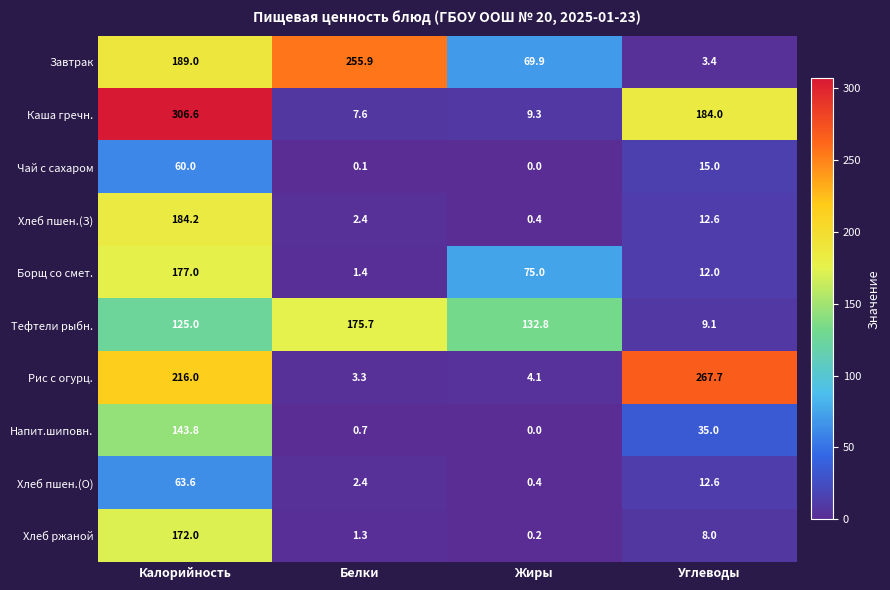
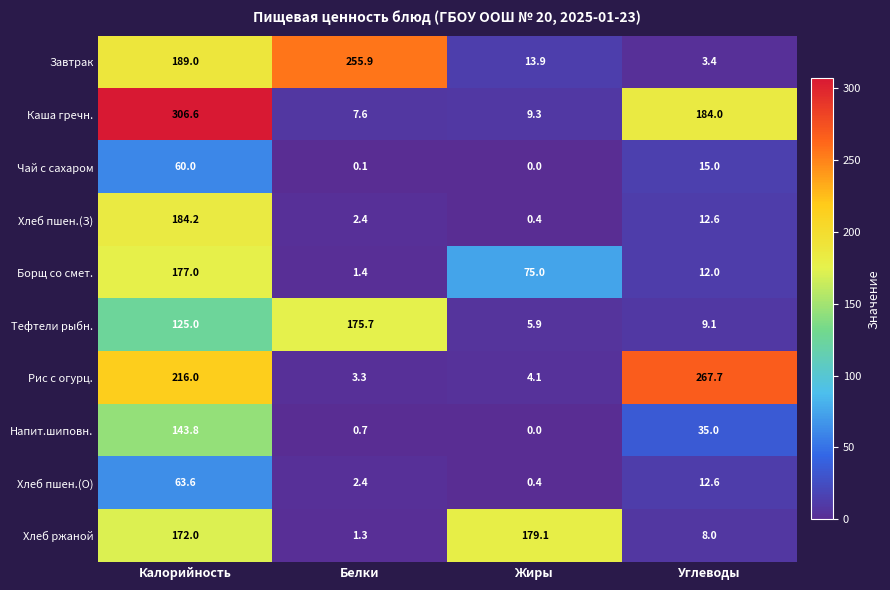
  {
    "Завтрак": {
      "Калорийность": 189.0,
      "Белки": 255.9,
-     "Жиры": 69.9,
+     "Жиры": 13.9,
      "Углеводы": 3.4
    },
    "Каша гречн.": {
      "Калорийность": 306.6,
      "Белки": 7.6,
      "Жиры": 9.3,
      "Углеводы": 184.0
    },
    "Чай с сахаром": {
      "Калорийность": 60.0,
      "Белки": 0.1,
      "Жиры": 0.0,
      "Углеводы": 15.0
    },
    "Хлеб пшен.(З)": {
      "Калорийность": 184.2,
      "Белки": 2.4,
      "Жиры": 0.4,
      "Углеводы": 12.6
    },
    "Борщ со смет.": {
      "Калорийность": 177.0,
      "Белки": 1.4,
      "Жиры": 75.0,
      "Углеводы": 12.0
    },
    "Тефтели рыбн.": {
      "Калорийность": 125.0,
      "Белки": 175.7,
-     "Жиры": 132.8,
+     "Жиры": 5.9,
      "Углеводы": 9.1
    },
    "Рис с огурц.": {
      "Калорийность": 216.0,
      "Белки": 3.3,
      "Жиры": 4.1,
      "Углеводы": 267.7
    },
    "Напит.шиповн.": {
      "Калорийность": 143.8,
      "Белки": 0.7,
      "Жиры": 0.0,
      "Углеводы": 35.0
    },
    "Хлеб пшен.(О)": {
      "Калорийность": 63.6,
      "Белки": 2.4,
      "Жиры": 0.4,
      "Углеводы": 12.6
    },
    "Хлеб ржаной": {
      "Калорийность": 172.0,
      "Белки": 1.3,
-     "Жиры": 0.2,
+     "Жиры": 179.1,
      "Углеводы": 8.0
    }
  }
